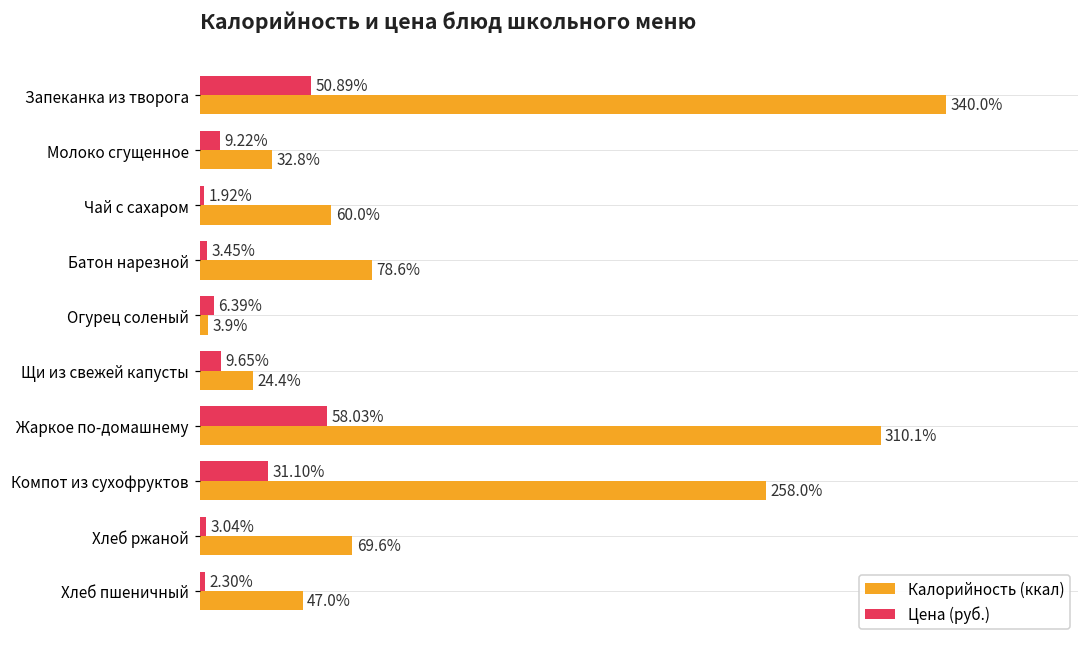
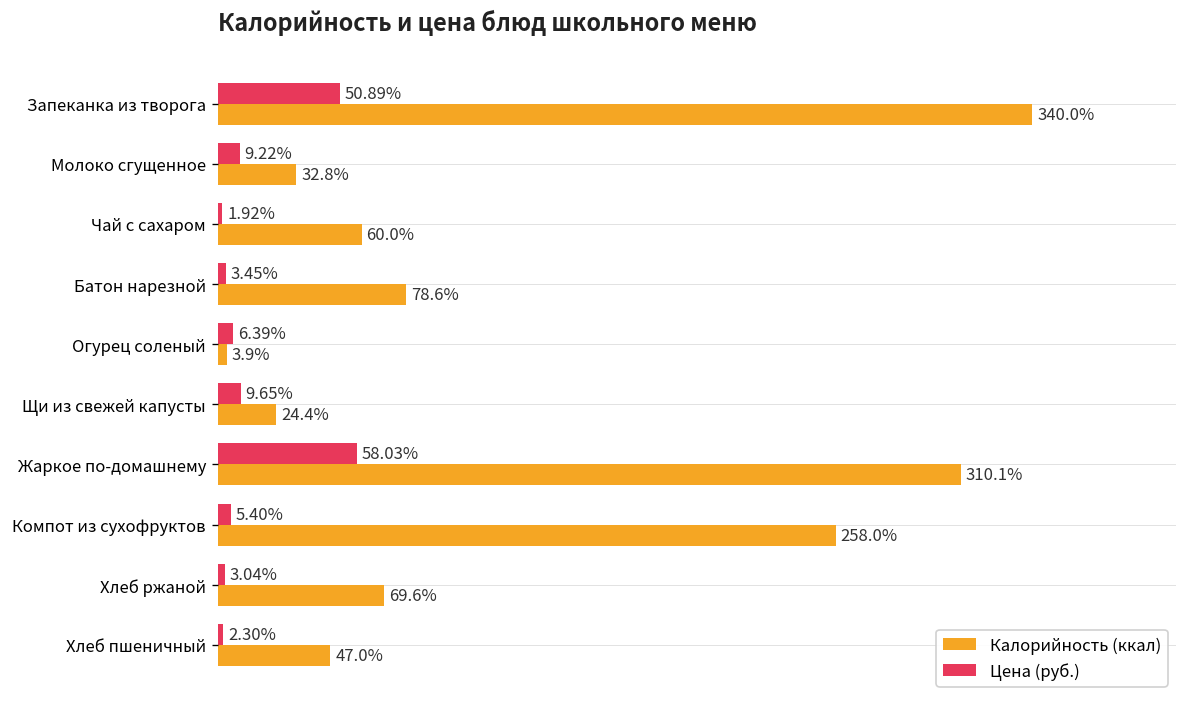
  {
    "Калорийность (ккал)": {
      "Запеканка из творога": "340.0%",
      "Молоко сгущенное": "32.8%",
      "Чай с сахаром": "60.0%",
      "Батон нарезной": "78.6%",
      "Огурец соленый": "3.9%",
      "Щи из свежей капусты": "24.4%",
      "Жаркое по-домашнему": "310.1%",
      "Компот из сухофруктов": "258.0%",
      "Хлеб ржаной": "69.6%",
      "Хлеб пшеничный": "47.0%"
    },
    "Цена (руб.)": {
      "Запеканка из творога": "50.89%",
      "Молоко сгущенное": "9.22%",
      "Чай с сахаром": "1.92%",
      "Батон нарезной": "3.45%",
      "Огурец соленый": "6.39%",
      "Щи из свежей капусты": "9.65%",
      "Жаркое по-домашнему": "58.03%",
-     "Компот из сухофруктов": "31.10%",
+     "Компот из сухофруктов": "5.40%",
      "Хлеб ржаной": "3.04%",
      "Хлеб пшеничный": "2.30%"
    }
  }
